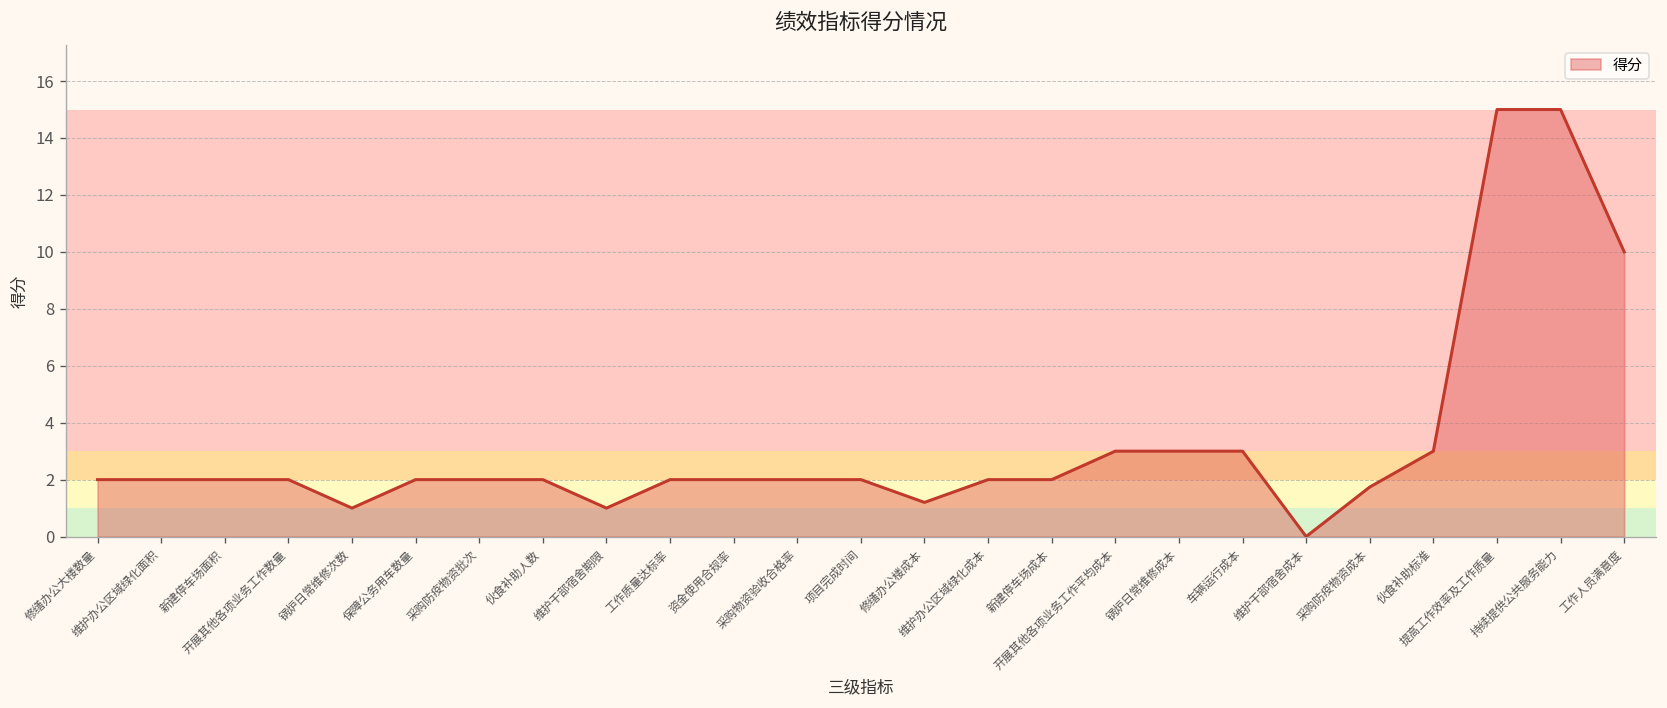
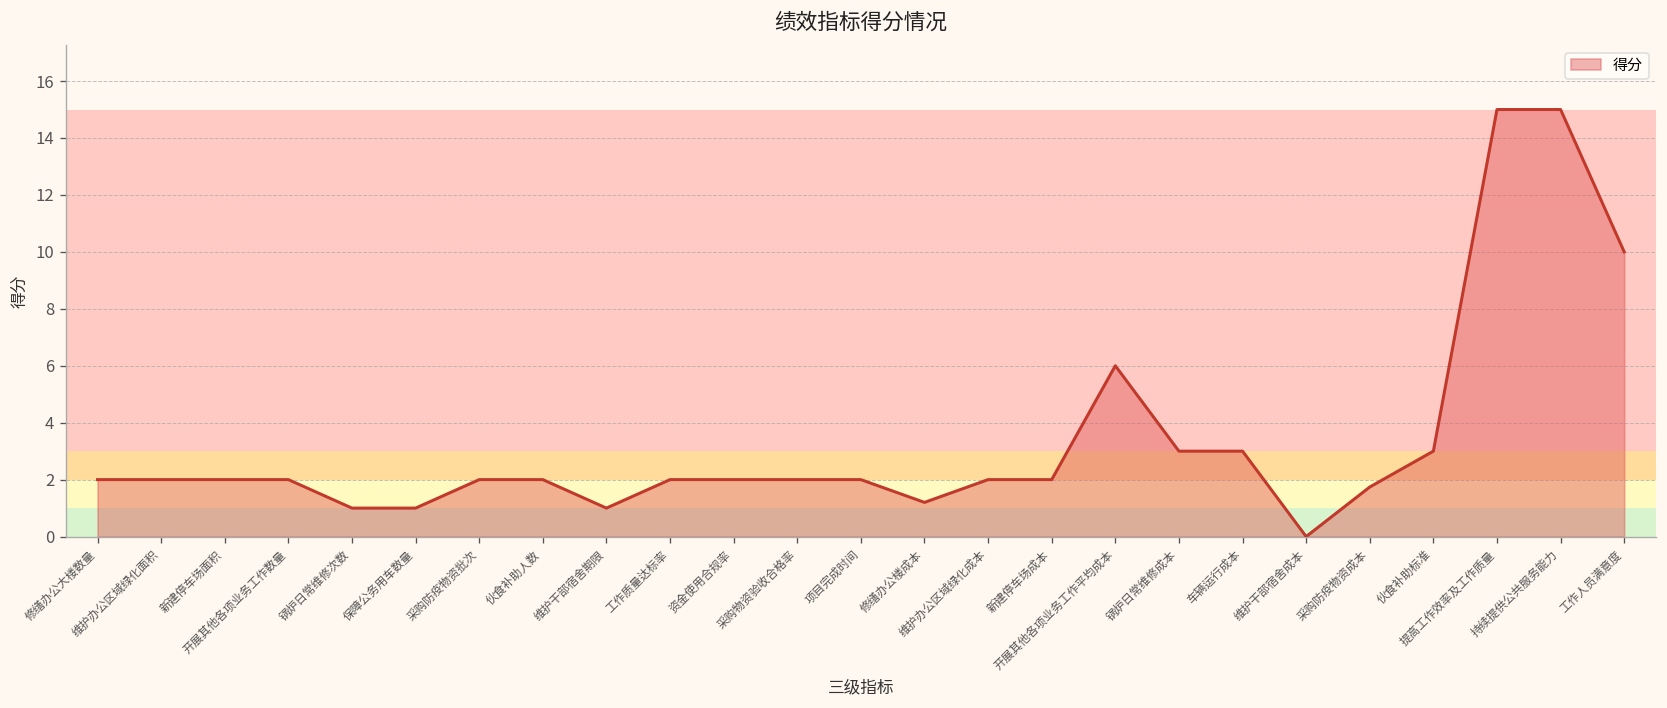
  {
    "修缮办公大楼数量": 2,
    "维护办公区域绿化面积": 2,
    "新建停车场面积": 2,
    "开展其他各项业务工作数量": 2,
    "锅炉日常维修次数": 1,
-   "保障公务用车数量": 2,
+   "保障公务用车数量": 1,
    "采购防疫物资批次": 2,
    "伙食补助人数": 2,
    "维护干部宿舍期限": 1,
    "工作质量达标率": 2,
    "资金使用合规率": 2,
    "采购物资验收合格率": 2,
    "项目完成时间": 2,
    "修缮办公楼成本": 1.2,
    "维护办公区域绿化成本": 2,
    "新建停车场成本": 2,
-   "开展其他各项业务工作平均成本": 3,
+   "开展其他各项业务工作平均成本": 6,
    "锅炉日常维修成本": 3,
    "车辆运行成本": 3,
    "维护干部宿舍成本": 0,
    "采购防疫物资成本": 1.7,
    "伙食补助标准": 3,
    "提高工作效率及工作质量": 15,
    "持续提供公共服务能力": 15,
    "工作人员满意度": 10
  }
